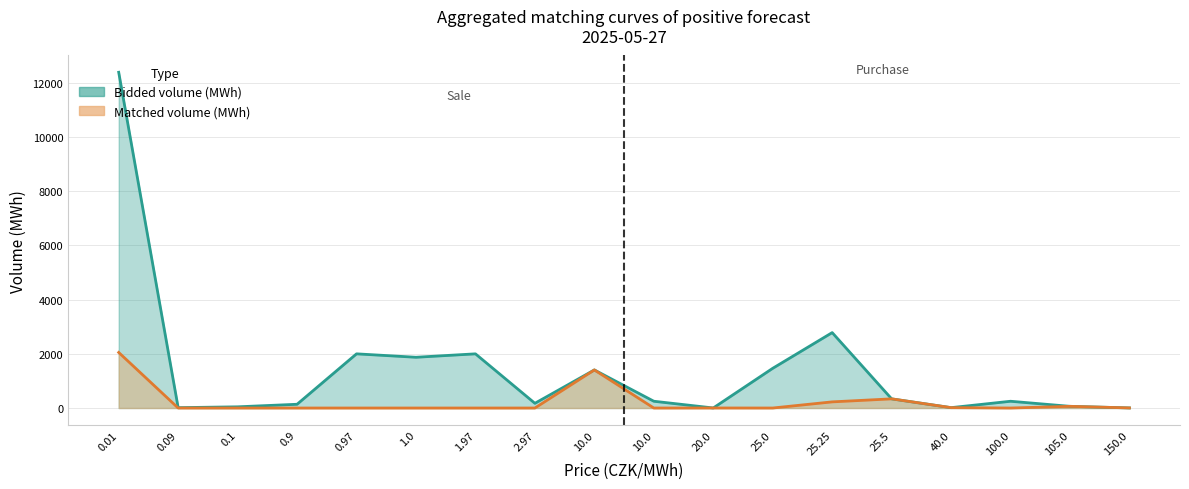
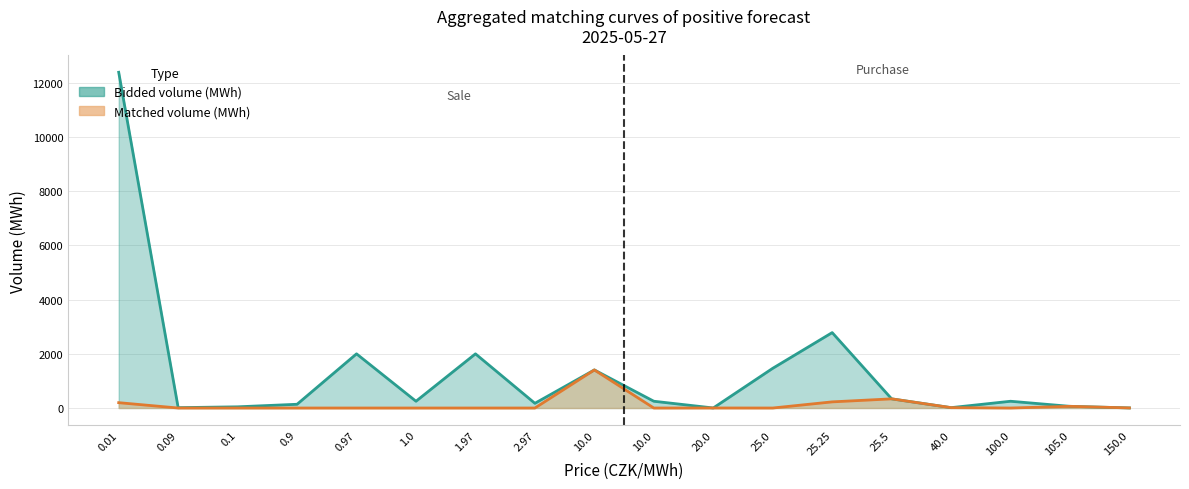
  {
    "Bidded volume (MWh)": {
      "0.01": 12400,
      "0.9": 100,
      "0.97": 2000,
-     "1.0": 1900,
+     "1.0": 300,
      "1.97": 2000,
      "2.97": 200,
      "25.0": 1500,
      "25.25": 2800,
      "100.0": 200
    },
    "Matched volume (MWh)": {
-     "0.01": 2100,
+     "0.01": 200,
      "0.9": 0,
      "0.97": 0,
      "1.0": 0,
      "1.97": 0,
      "2.97": 0,
      "25.0": 0,
      "25.25": 200,
      "100.0": 0
    }
  }
